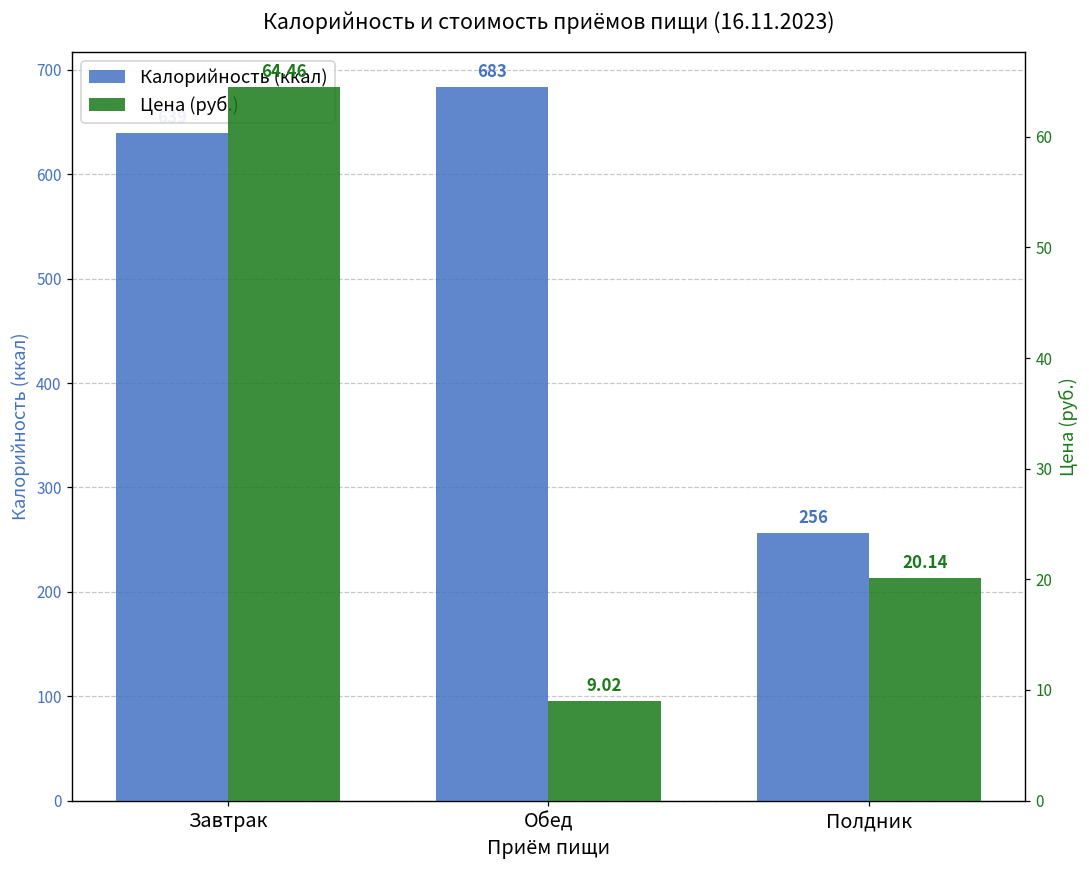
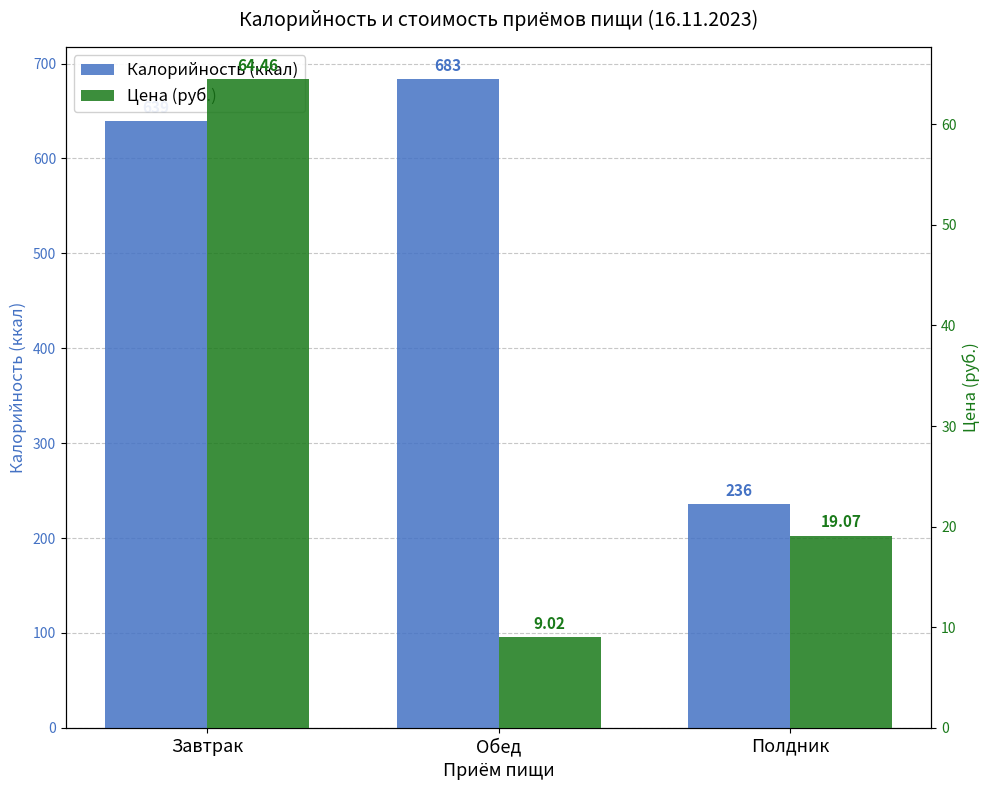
  {
    "Калорийность (ккал)": {
      "Обед": 683,
-     "Полдник": 256
+     "Полдник": 236
    },
    "Цена (руб.)": {
      "Обед": 9.02,
-     "Полдник": 20.14
+     "Полдник": 19.07
    }
  }
